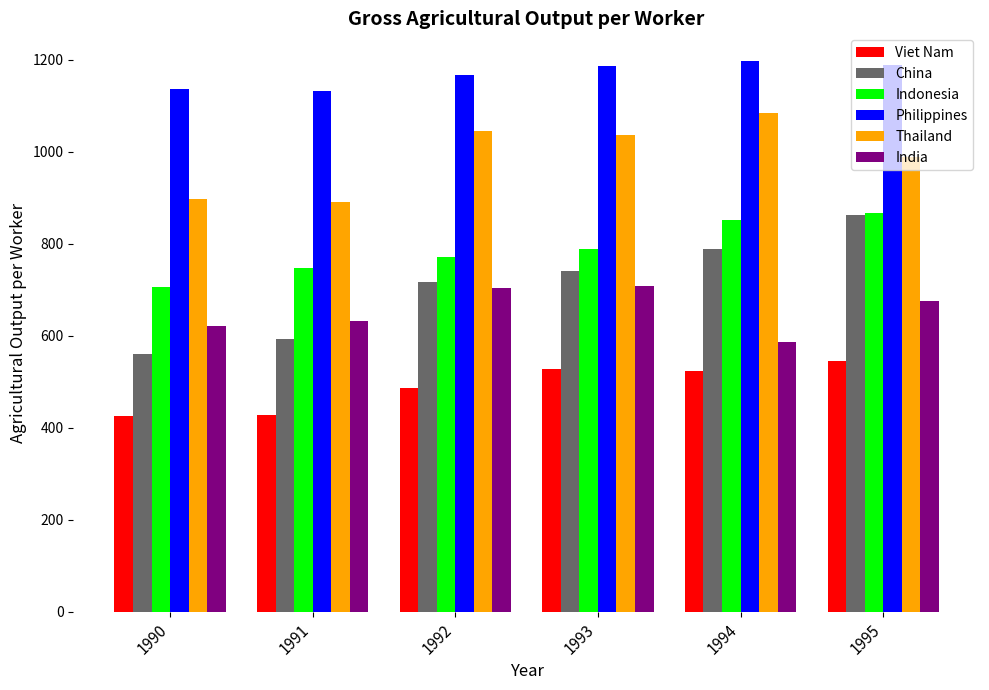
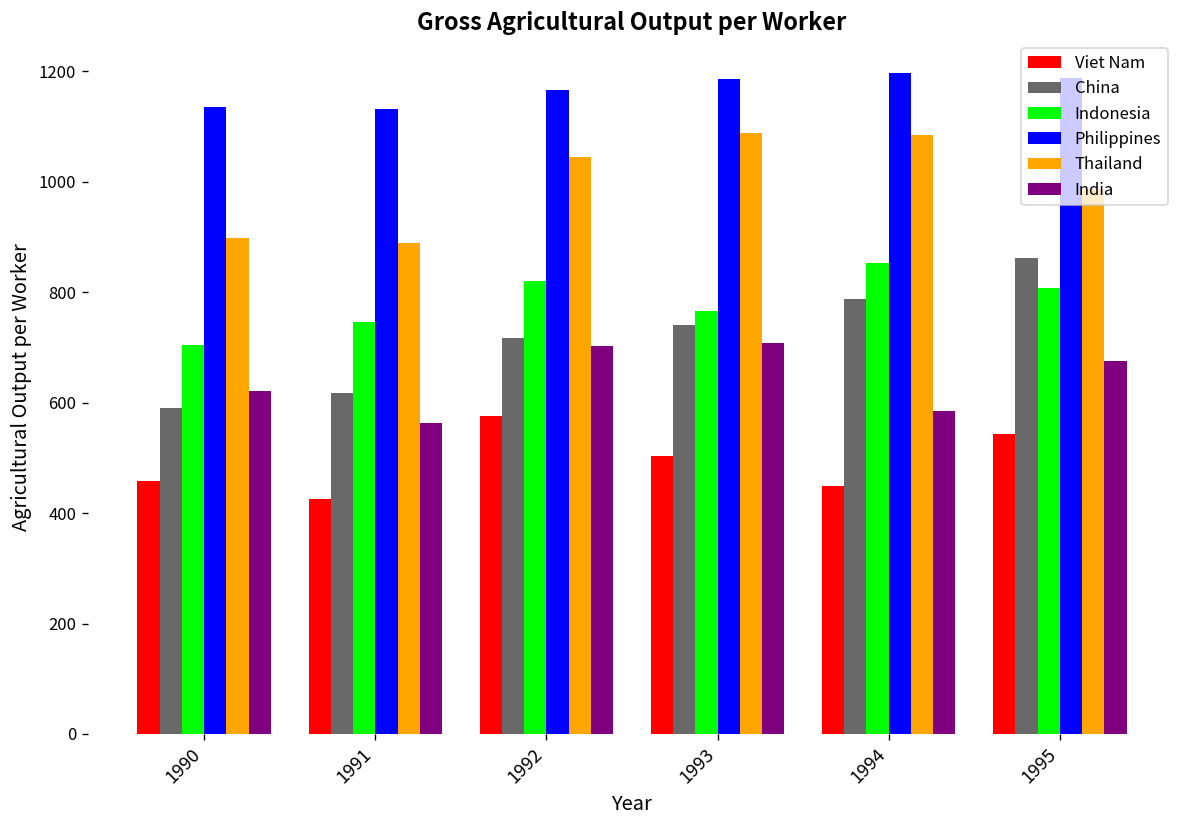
  {
    "Viet Nam": {
-     "1990": 430,
+     "1990": 460,
      "1991": 430,
-     "1992": 490,
-     "1993": 530,
-     "1994": 520,
+     "1992": 580,
+     "1993": 500,
+     "1994": 450,
      "1995": 540
    },
    "China": {
-     "1990": 560,
-     "1991": 590,
+     "1990": 590,
+     "1991": 620,
      "1992": 720,
      "1993": 740,
      "1994": 790,
      "1995": 860
    },
    "Indonesia": {
      "1990": 710,
      "1991": 750,
-     "1992": 770,
-     "1993": 790,
+     "1992": 820,
+     "1993": 770,
      "1994": 850,
-     "1995": 870
+     "1995": 810
    },
    "Philippines": {
      "1990": 1140,
      "1991": 1130,
      "1992": 1170,
      "1993": 1190,
      "1994": 1200
    },
    "Thailand": {
      "1990": 900,
      "1991": 890,
      "1992": 1040,
-     "1993": 1040,
+     "1993": 1090,
      "1994": 1080
    },
    "India": {
      "1990": 620,
-     "1991": 630,
+     "1991": 560,
      "1992": 700,
      "1993": 710,
      "1994": 590,
      "1995": 680
    }
  }
